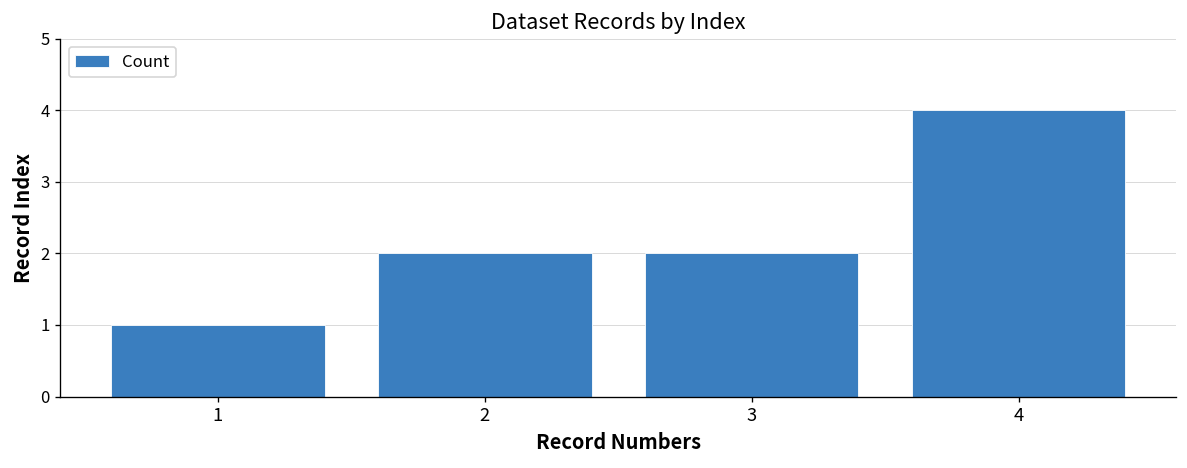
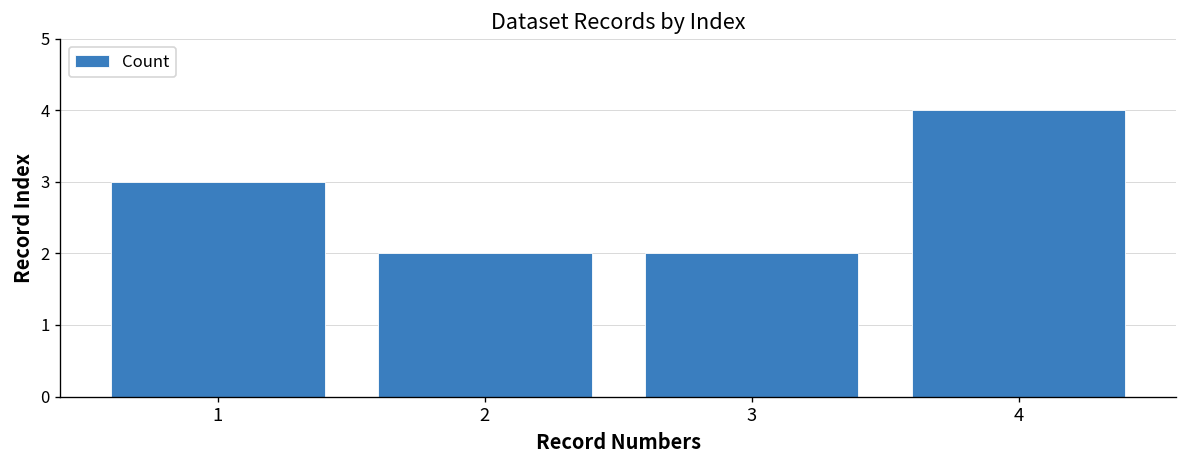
  {
-   "1": 1,
+   "1": 3,
    "2": 2,
    "3": 2,
    "4": 4
  }
